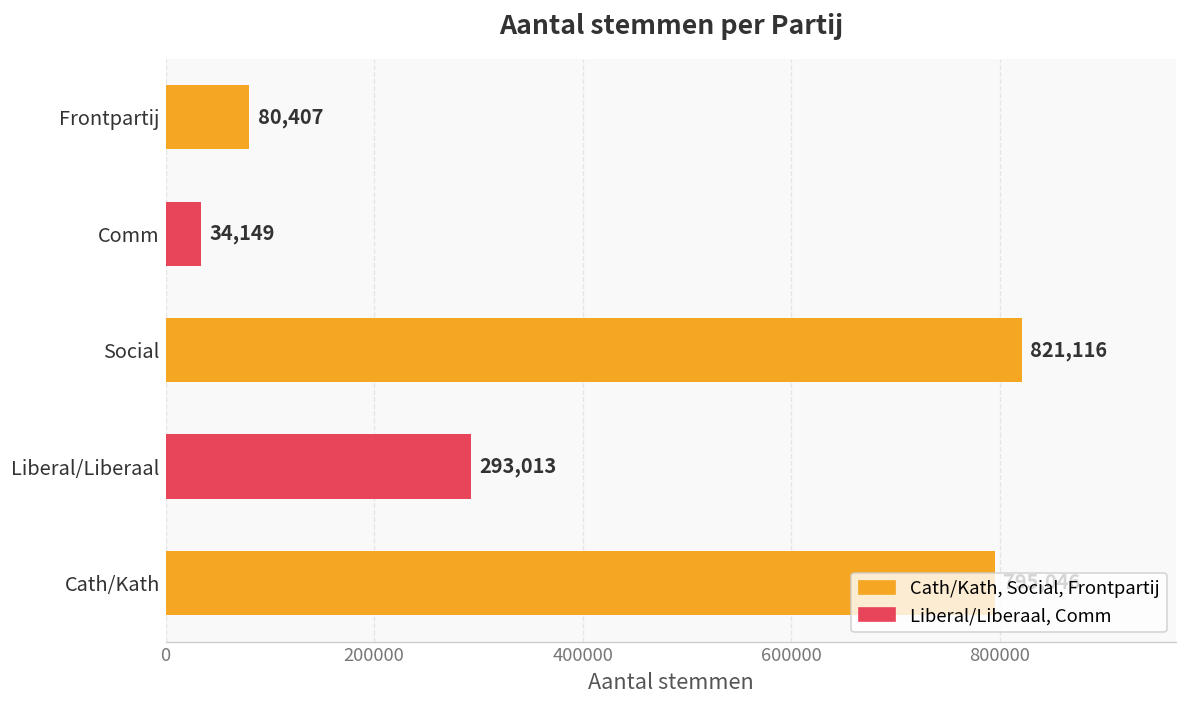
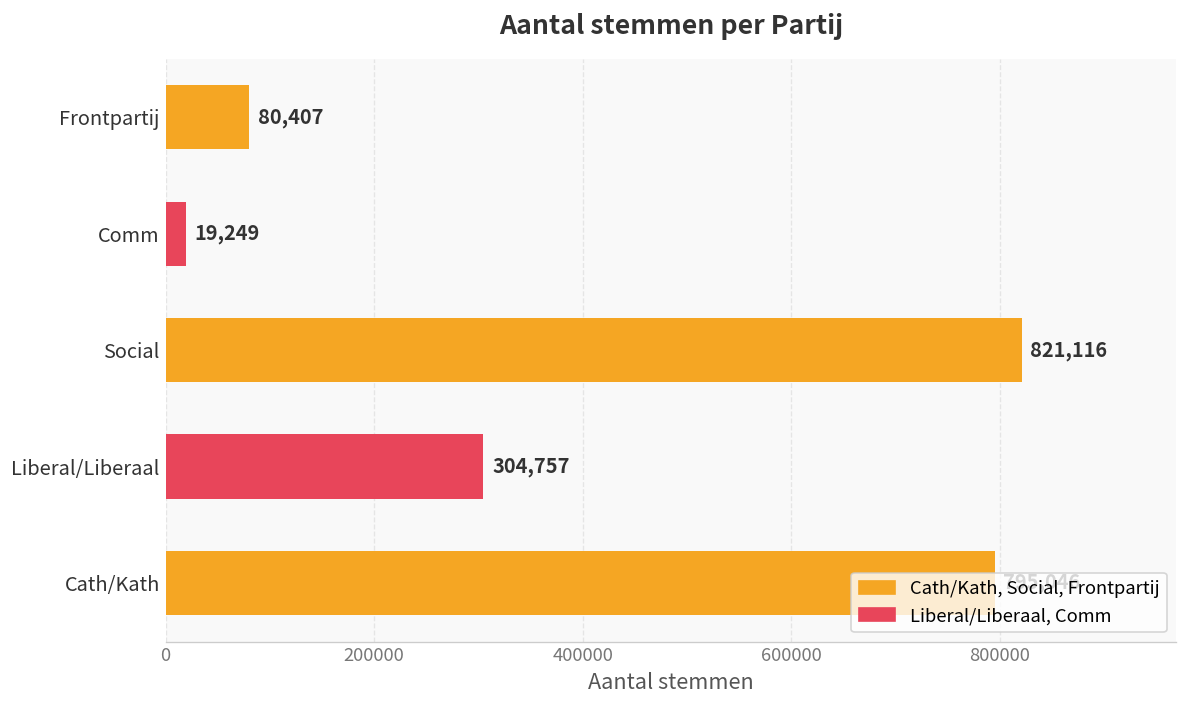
  {
    "Frontpartij": "80,407",
-   "Comm": "34,149",
+   "Comm": "19,249",
    "Social": "821,116",
-   "Liberal/Liberaal": "293,013"
+   "Liberal/Liberaal": "304,757"
  }
